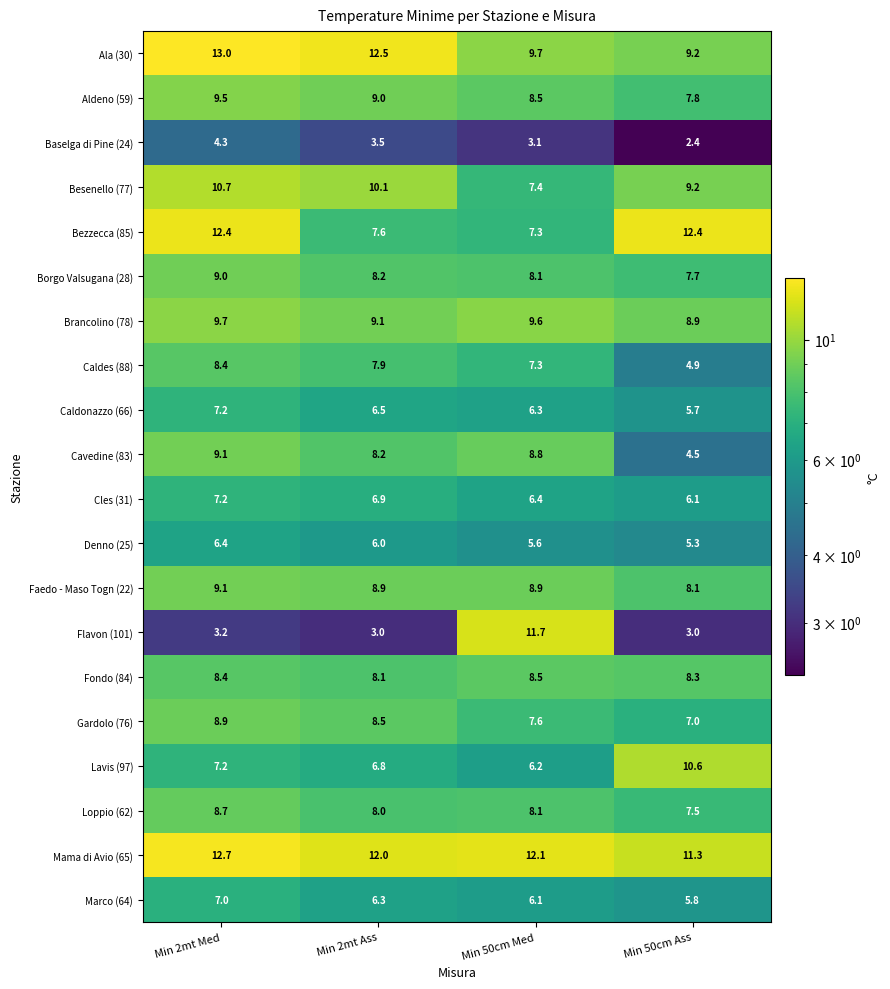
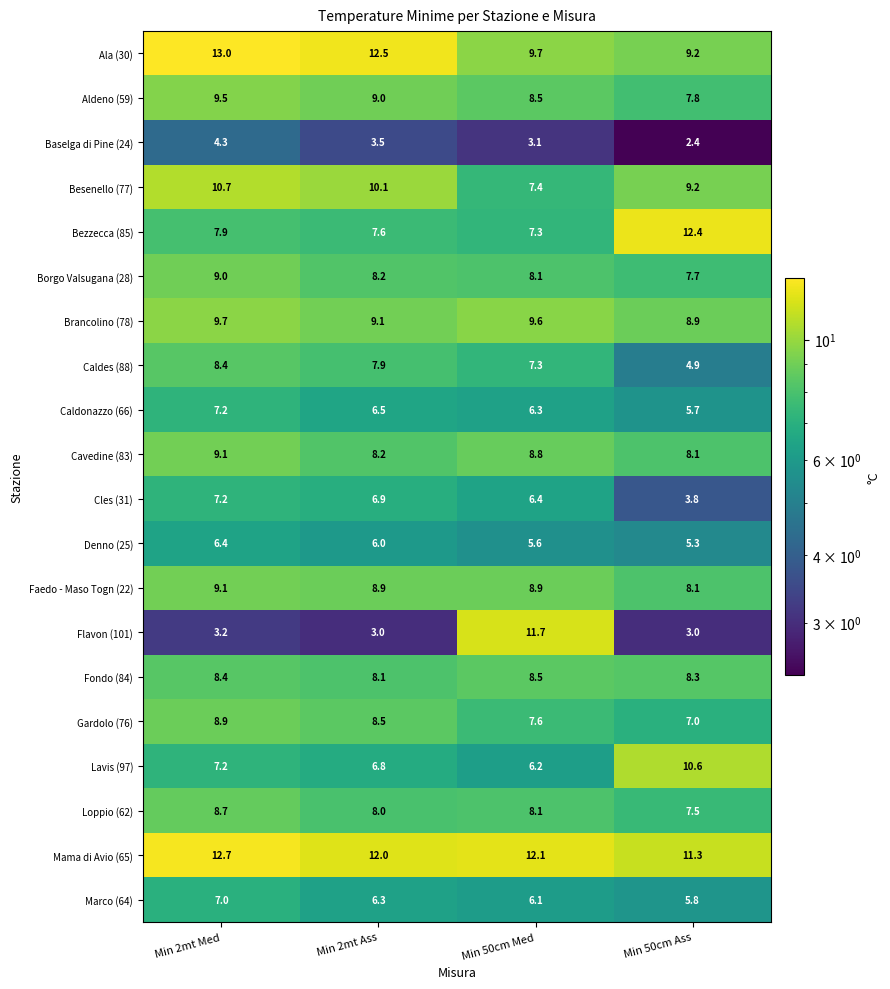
  {
    "Ala (30)": {
      "Min 2mt Med": 13.0,
      "Min 2mt Ass": 12.5,
      "Min 50cm Med": 9.7,
      "Min 50cm Ass": 9.2
    },
    "Aldeno (59)": {
      "Min 2mt Med": 9.5,
      "Min 2mt Ass": 9.0,
      "Min 50cm Med": 8.5,
      "Min 50cm Ass": 7.8
    },
    "Baselga di Pine (24)": {
      "Min 2mt Med": 4.3,
      "Min 2mt Ass": 3.5,
      "Min 50cm Med": 3.1,
      "Min 50cm Ass": 2.4
    },
    "Besenello (77)": {
      "Min 2mt Med": 10.7,
      "Min 2mt Ass": 10.1,
      "Min 50cm Med": 7.4,
      "Min 50cm Ass": 9.2
    },
    "Bezzecca (85)": {
-     "Min 2mt Med": 12.4,
+     "Min 2mt Med": 7.9,
      "Min 2mt Ass": 7.6,
      "Min 50cm Med": 7.3,
      "Min 50cm Ass": 12.4
    },
    "Borgo Valsugana (28)": {
      "Min 2mt Med": 9.0,
      "Min 2mt Ass": 8.2,
      "Min 50cm Med": 8.1,
      "Min 50cm Ass": 7.7
    },
    "Brancolino (78)": {
      "Min 2mt Med": 9.7,
      "Min 2mt Ass": 9.1,
      "Min 50cm Med": 9.6,
      "Min 50cm Ass": 8.9
    },
    "Caldes (88)": {
      "Min 2mt Med": 8.4,
      "Min 2mt Ass": 7.9,
      "Min 50cm Med": 7.3,
      "Min 50cm Ass": 4.9
    },
    "Caldonazzo (66)": {
      "Min 2mt Med": 7.2,
      "Min 2mt Ass": 6.5,
      "Min 50cm Med": 6.3,
      "Min 50cm Ass": 5.7
    },
    "Cavedine (83)": {
      "Min 2mt Med": 9.1,
      "Min 2mt Ass": 8.2,
      "Min 50cm Med": 8.8,
-     "Min 50cm Ass": 4.5
+     "Min 50cm Ass": 8.1
    },
    "Cles (31)": {
      "Min 2mt Med": 7.2,
      "Min 2mt Ass": 6.9,
      "Min 50cm Med": 6.4,
-     "Min 50cm Ass": 6.1
+     "Min 50cm Ass": 3.8
    },
    "Denno (25)": {
      "Min 2mt Med": 6.4,
      "Min 2mt Ass": 6.0,
      "Min 50cm Med": 5.6,
      "Min 50cm Ass": 5.3
    },
    "Faedo - Maso Togn (22)": {
      "Min 2mt Med": 9.1,
      "Min 2mt Ass": 8.9,
      "Min 50cm Med": 8.9,
      "Min 50cm Ass": 8.1
    },
    "Flavon (101)": {
      "Min 2mt Med": 3.2,
      "Min 2mt Ass": 3.0,
      "Min 50cm Med": 11.7,
      "Min 50cm Ass": 3.0
    },
    "Fondo (84)": {
      "Min 2mt Med": 8.4,
      "Min 2mt Ass": 8.1,
      "Min 50cm Med": 8.5,
      "Min 50cm Ass": 8.3
    },
    "Gardolo (76)": {
      "Min 2mt Med": 8.9,
      "Min 2mt Ass": 8.5,
      "Min 50cm Med": 7.6,
      "Min 50cm Ass": 7.0
    },
    "Lavis (97)": {
      "Min 2mt Med": 7.2,
      "Min 2mt Ass": 6.8,
      "Min 50cm Med": 6.2,
      "Min 50cm Ass": 10.6
    },
    "Loppio (62)": {
      "Min 2mt Med": 8.7,
      "Min 2mt Ass": 8.0,
      "Min 50cm Med": 8.1,
      "Min 50cm Ass": 7.5
    },
    "Mama di Avio (65)": {
      "Min 2mt Med": 12.7,
      "Min 2mt Ass": 12.0,
      "Min 50cm Med": 12.1,
      "Min 50cm Ass": 11.3
    },
    "Marco (64)": {
      "Min 2mt Med": 7.0,
      "Min 2mt Ass": 6.3,
      "Min 50cm Med": 6.1,
      "Min 50cm Ass": 5.8
    }
  }
